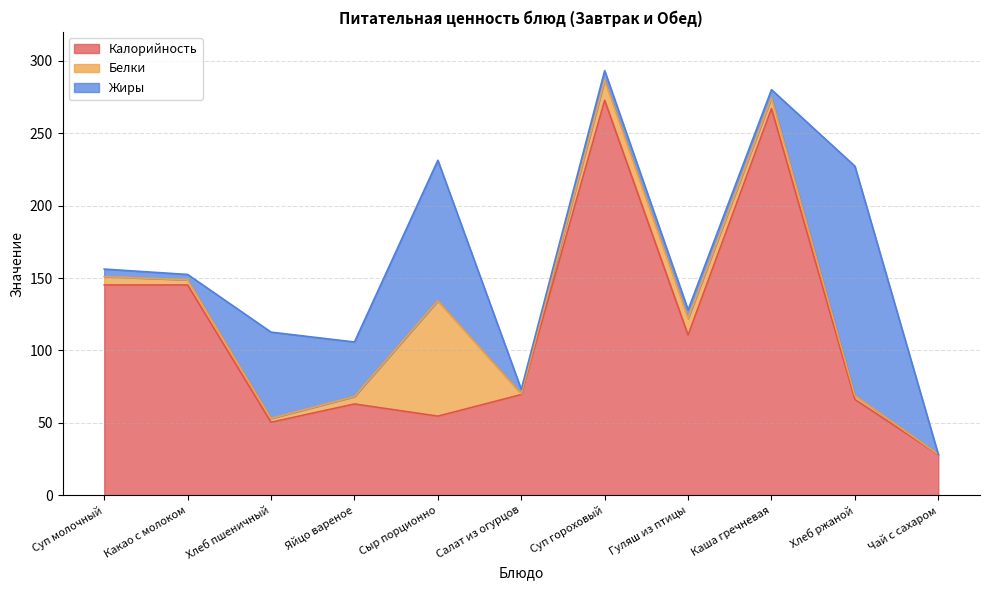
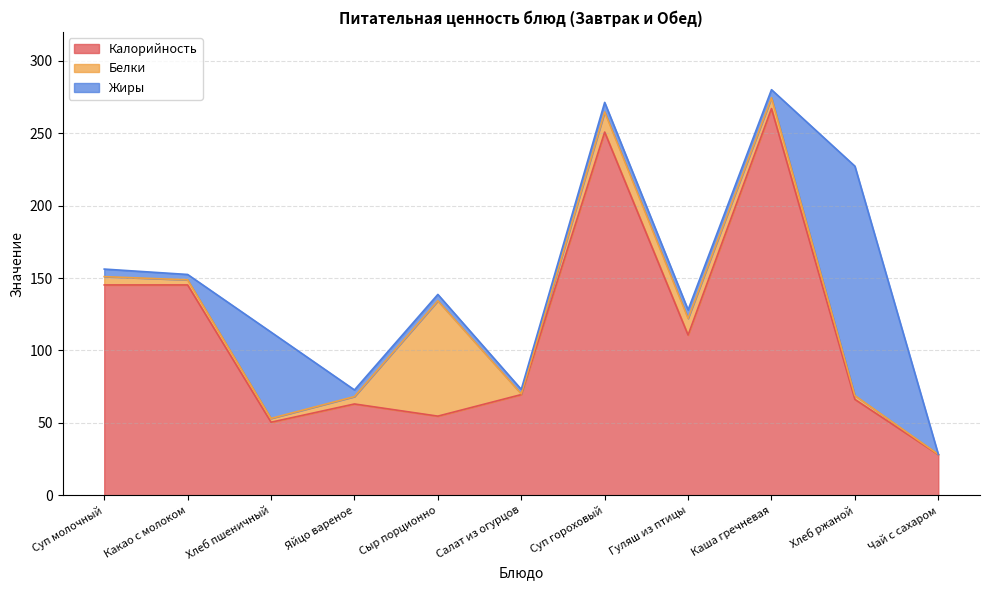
  {
    "Калорийность": {
      "Суп молочный": 145,
      "Какао с молоком": 145,
      "Хлеб пшеничный": 50,
      "Яйцо вареное": 63,
      "Сыр порционно": 55,
-     "Суп гороховый": 273,
+     "Суп гороховый": 251,
      "Гуляш из птицы": 111,
      "Каша гречневая": 267,
      "Хлеб ржаной": 66
    },
    "Белки": {
      "Суп молочный": 6,
      "Какао с молоком": 4,
      "Хлеб пшеничный": 3,
      "Яйцо вареное": 5,
      "Сыр порционно": 80,
      "Суп гороховый": 14,
      "Гуляш из птицы": 12,
      "Каша гречневая": 7,
      "Хлеб ржаной": 3
    },
    "Жиры": {
      "Суп молочный": 5,
      "Какао с молоком": 4,
      "Хлеб пшеничный": 60,
-     "Яйцо вареное": 38,
-     "Сыр порционно": 97,
+     "Яйцо вареное": 5,
+     "Сыр порционно": 4,
      "Салат из огурцов": 3,
      "Суп гороховый": 7,
      "Гуляш из птицы": 6,
      "Каша гречневая": 6,
      "Хлеб ржаной": 158
    }
  }
